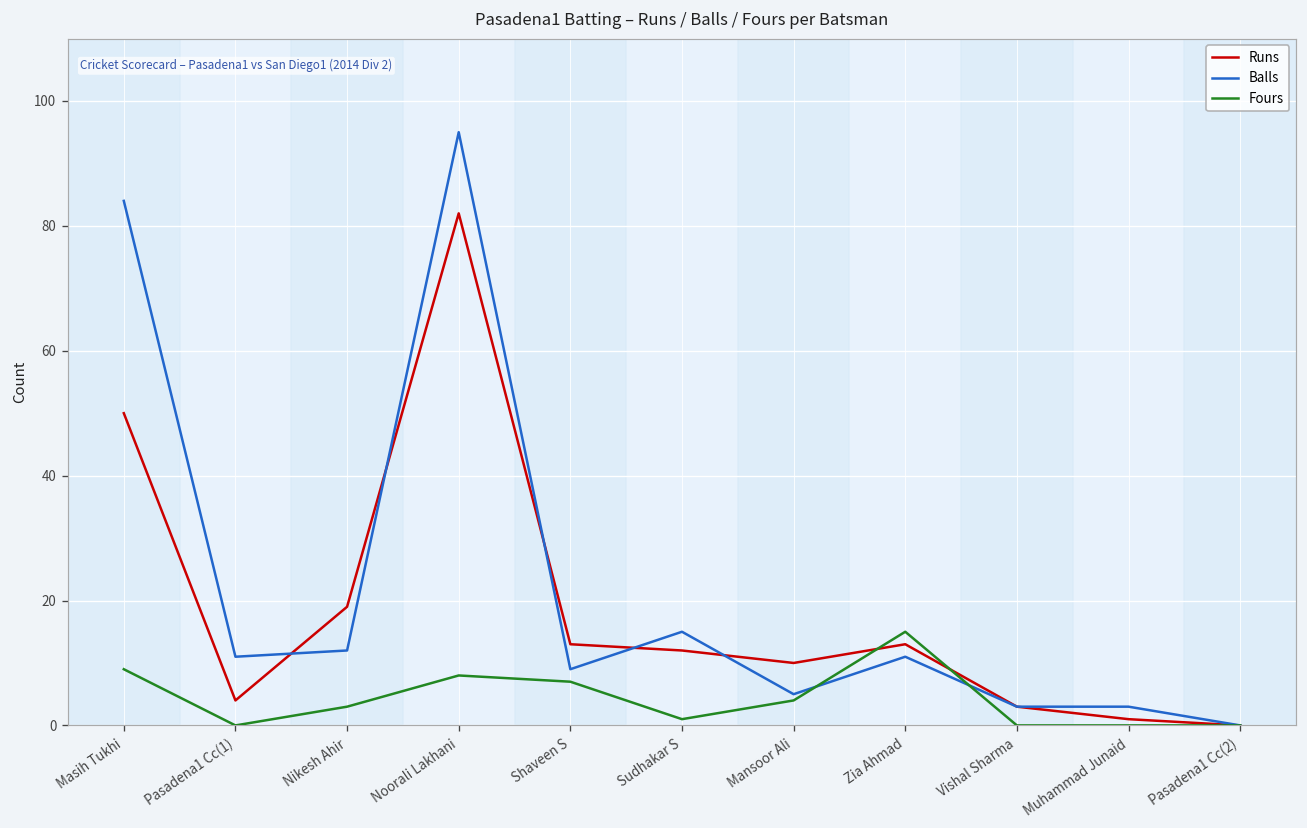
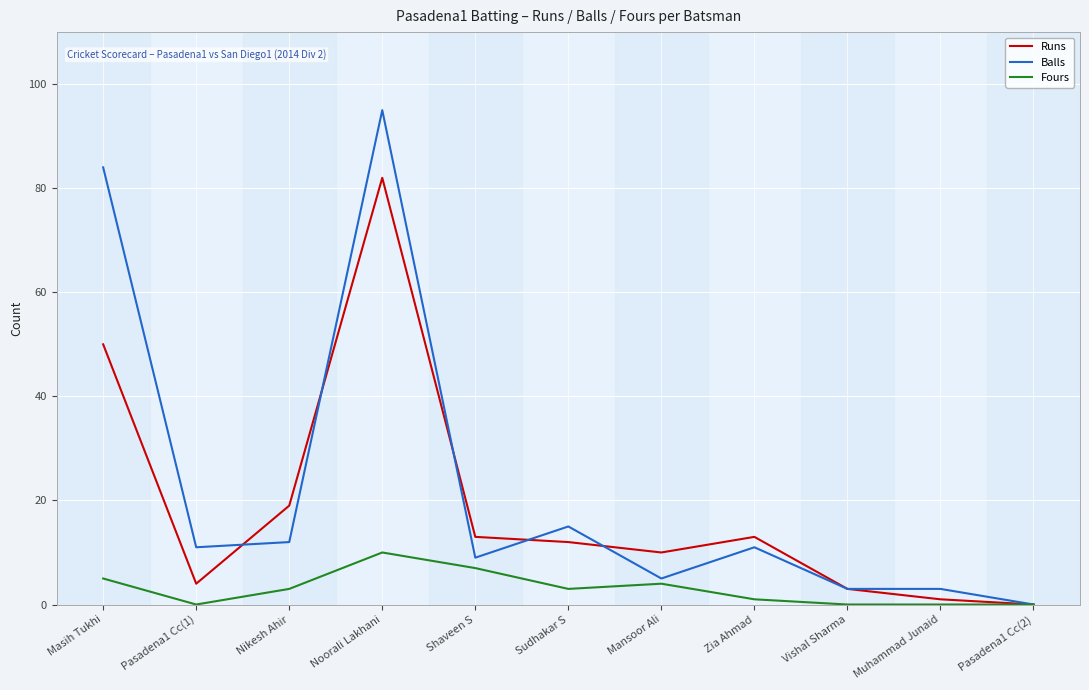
  {
    "Runs": {
      "Masih Tukhi": 50,
      "Pasadena1 Cc(1)": 4,
      "Nikesh Ahir": 19,
      "Noorali Lakhani": 82,
      "Shaveen S": 13,
      "Sudhakar S": 12,
      "Mansoor Ali": 10,
      "Zia Ahmad": 13,
      "Muhammad Junaid": 1
    },
    "Balls": {
      "Masih Tukhi": 84,
      "Pasadena1 Cc(1)": 11,
      "Nikesh Ahir": 12,
      "Noorali Lakhani": 95,
      "Shaveen S": 9,
      "Sudhakar S": 15,
      "Mansoor Ali": 5,
      "Zia Ahmad": 11,
      "Muhammad Junaid": 3
    },
    "Fours": {
-     "Masih Tukhi": 9,
+     "Masih Tukhi": 5,
      "Pasadena1 Cc(1)": 0,
      "Nikesh Ahir": 3,
-     "Noorali Lakhani": 8,
+     "Noorali Lakhani": 10,
      "Shaveen S": 7,
-     "Sudhakar S": 1,
+     "Sudhakar S": 3,
      "Mansoor Ali": 4,
-     "Zia Ahmad": 15,
+     "Zia Ahmad": 1,
      "Vishal Sharma": 0,
      "Muhammad Junaid": 0
    }
  }
